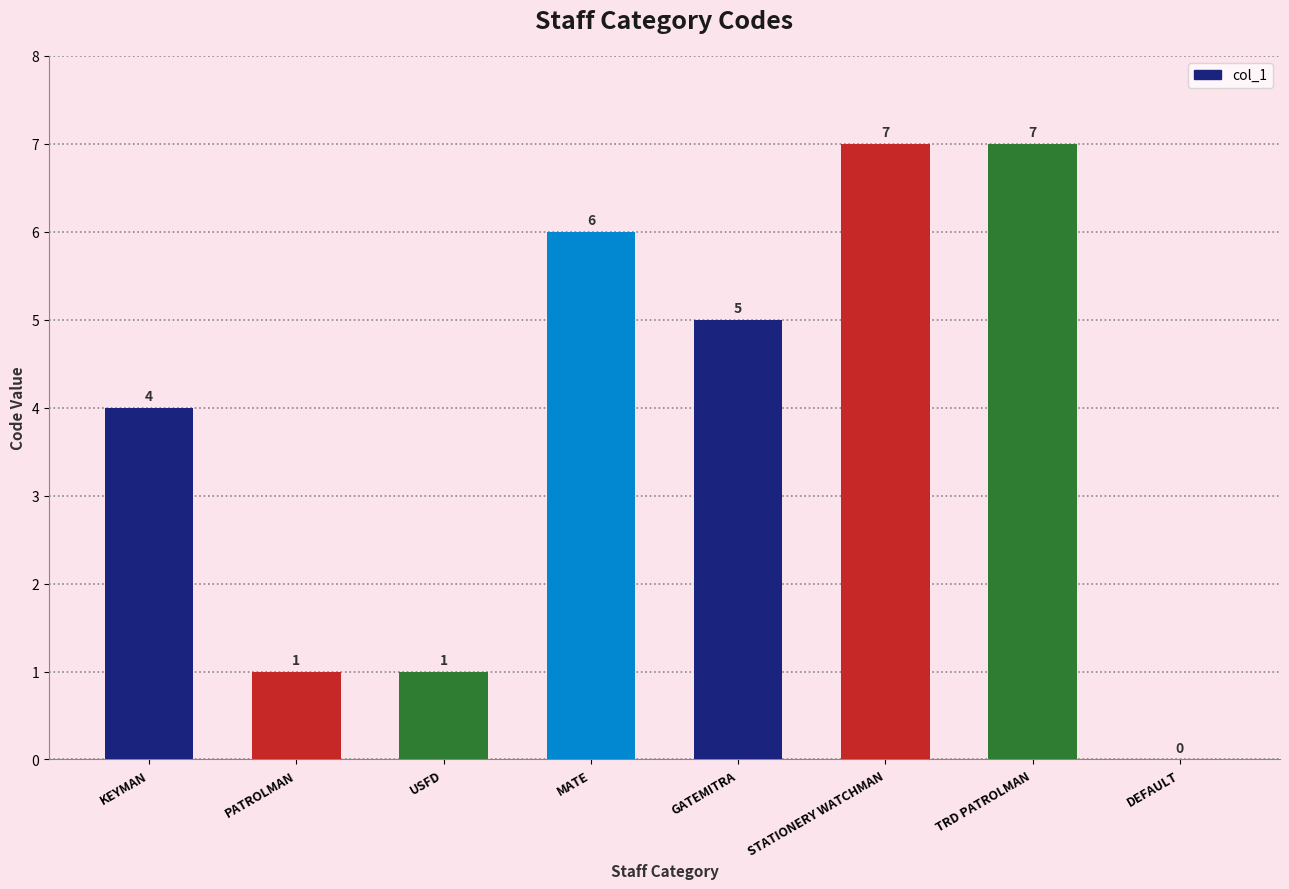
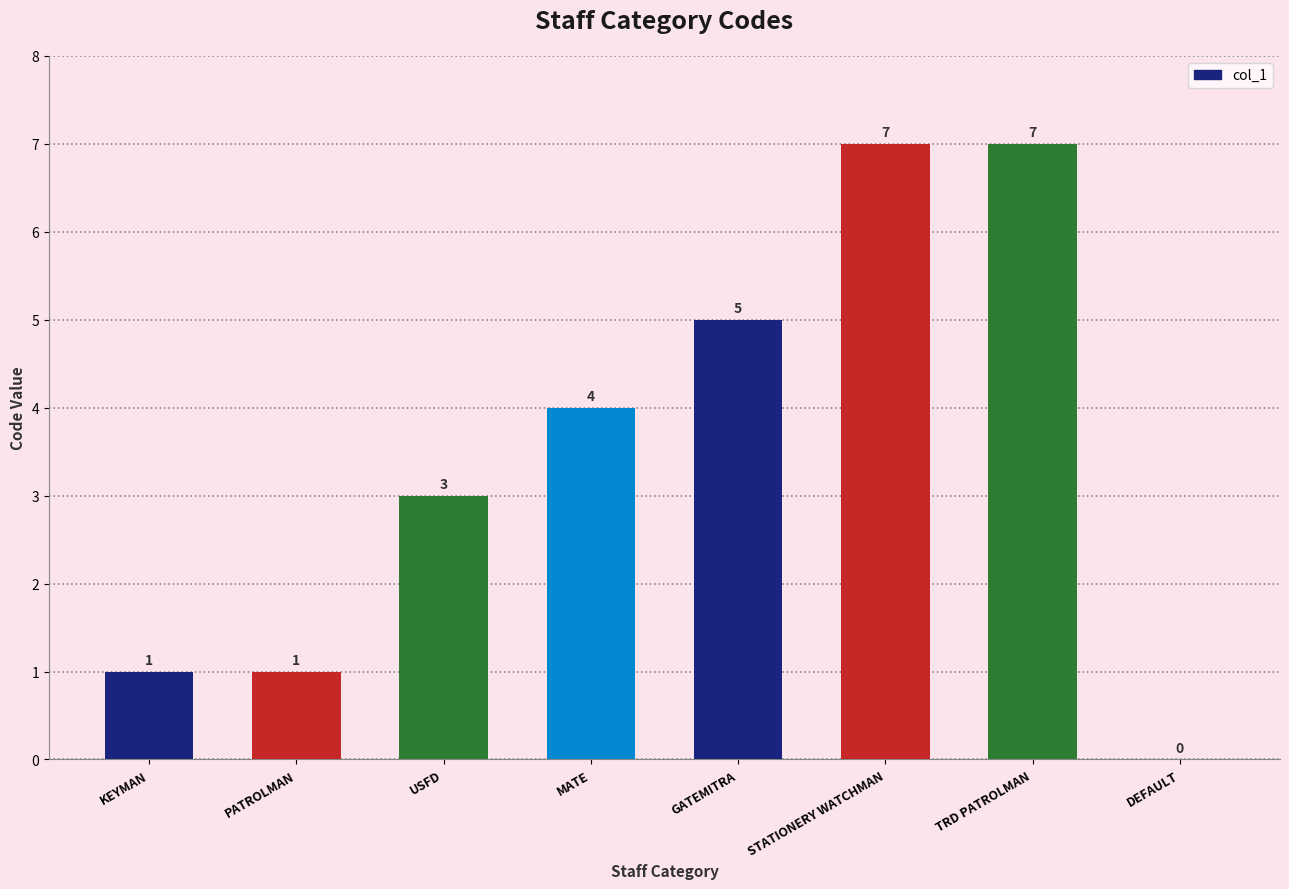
  {
-   "KEYMAN": 4,
+   "KEYMAN": 1,
    "PATROLMAN": 1,
-   "USFD": 1,
-   "MATE": 6,
+   "USFD": 3,
+   "MATE": 4,
    "GATEMITRA": 5,
    "STATIONERY WATCHMAN": 7,
    "TRD PATROLMAN": 7,
    "DEFAULT": 0
  }
